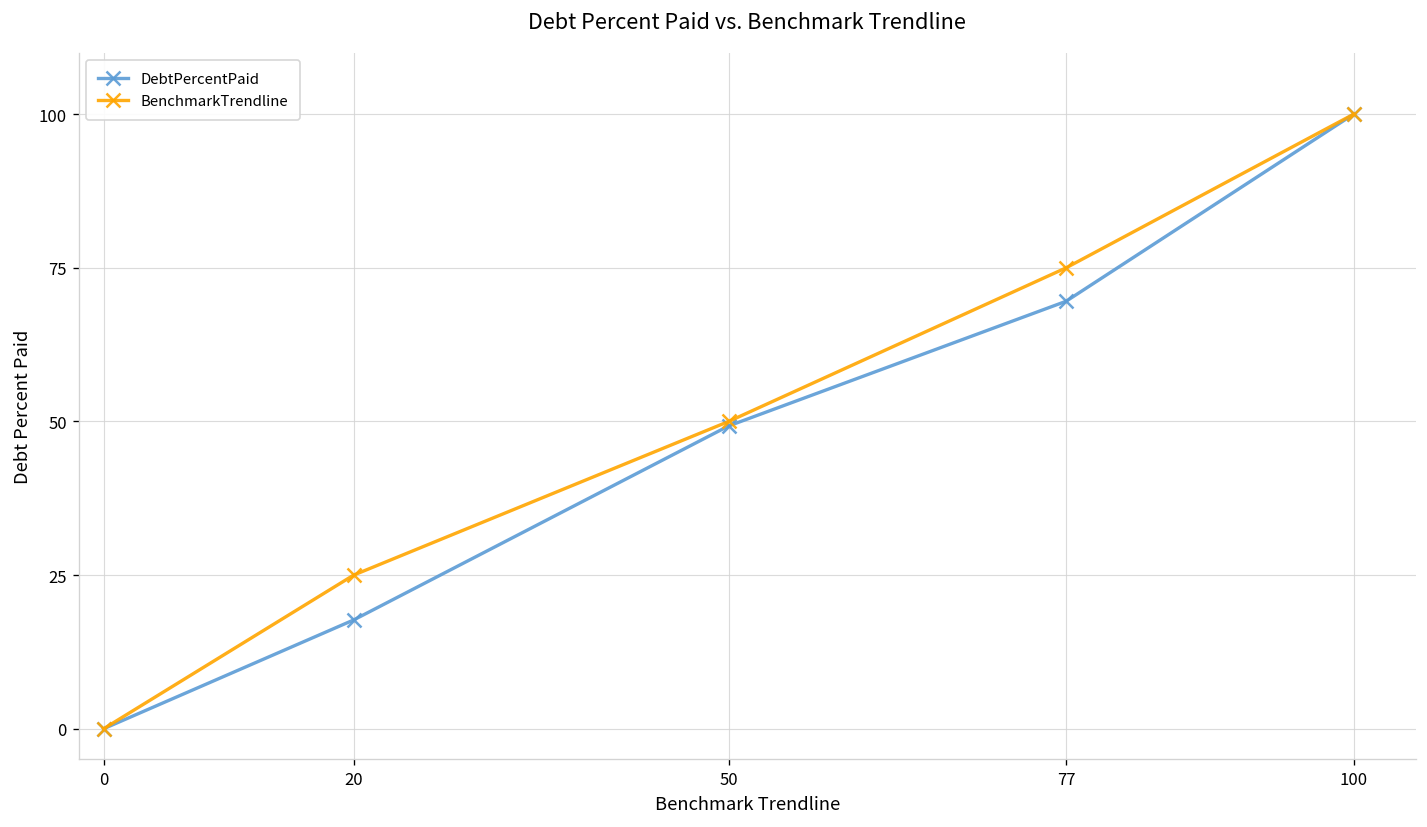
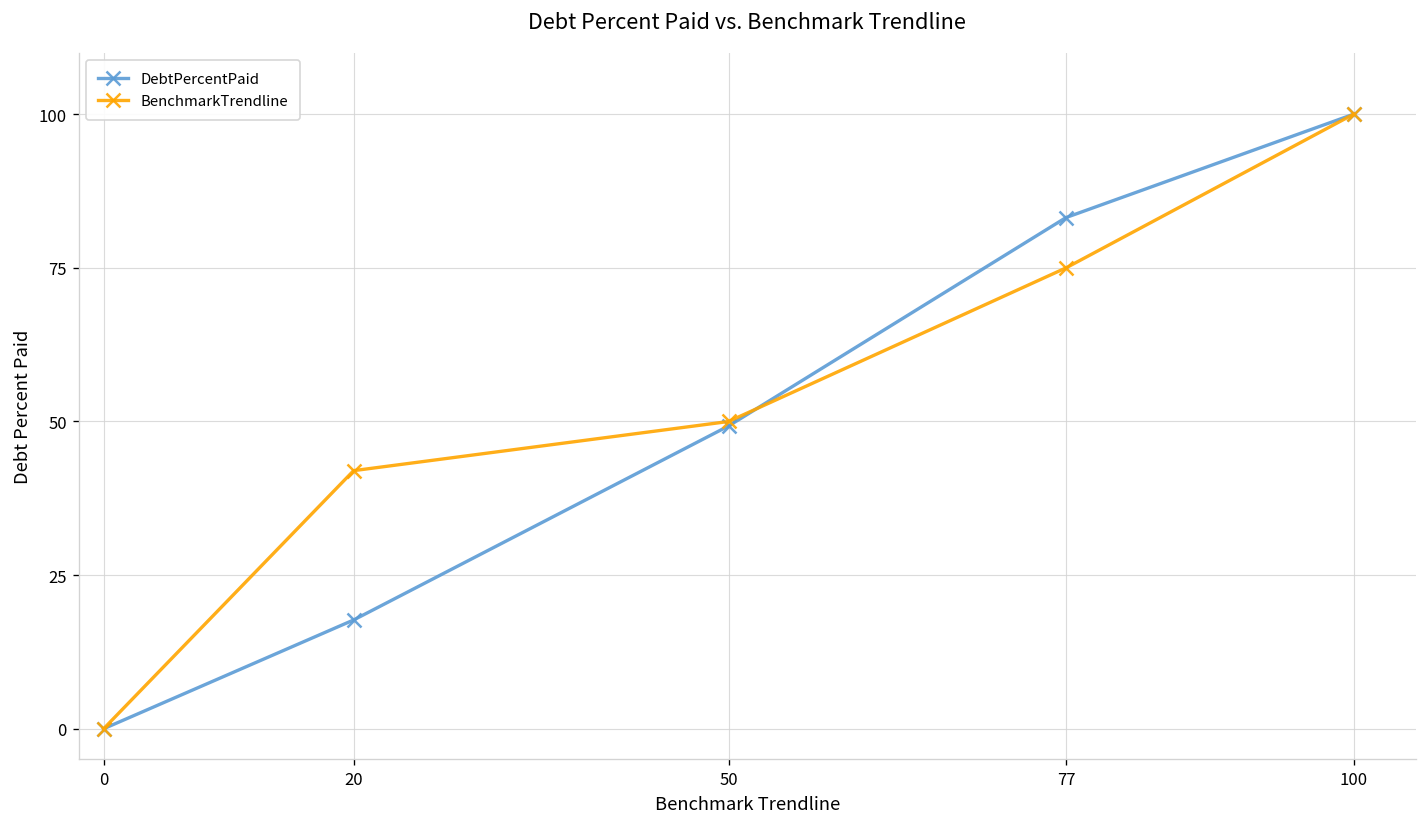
  {
    "DebtPercentPaid": {
      "20": 18,
      "50": 49,
-     "77": 70
+     "77": 83
    },
    "BenchmarkTrendline": {
-     "20": 25,
+     "20": 42,
      "50": 50,
      "77": 75
    }
  }
